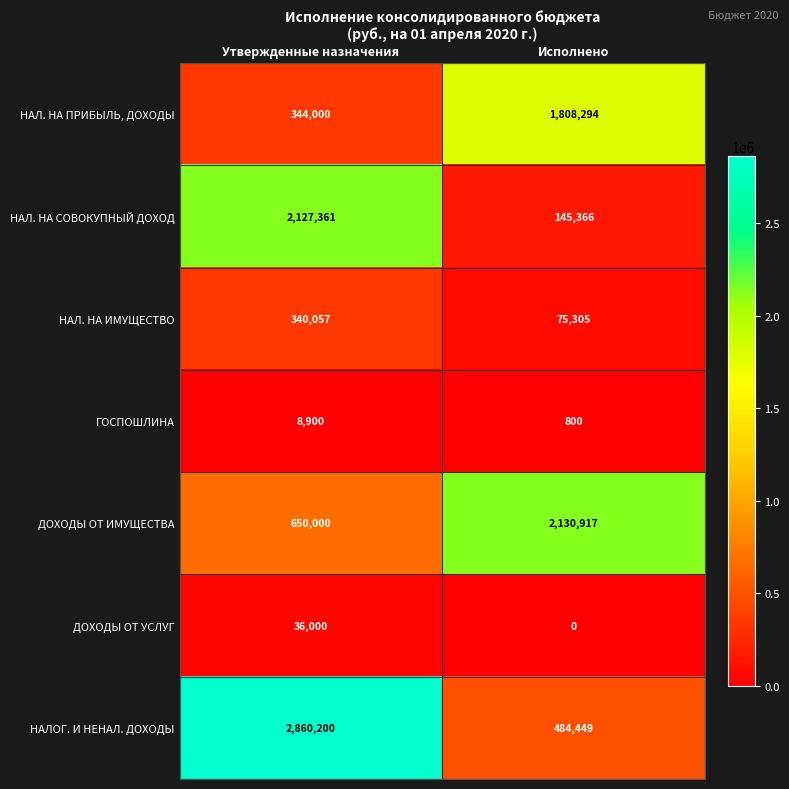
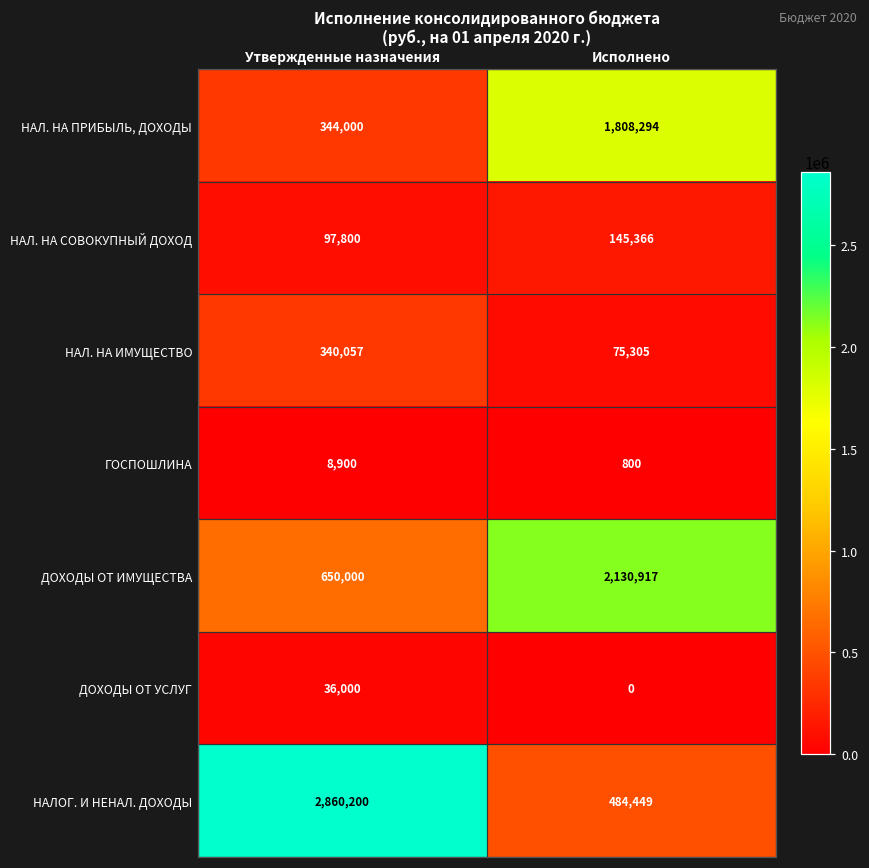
  {
    "НАЛ. НА ПРИБЫЛЬ, ДОХОДЫ": {
      "Утвержденные назначения": "344,000",
      "Исполнено": "1,808,294"
    },
    "НАЛ. НА СОВОКУПНЫЙ ДОХОД": {
-     "Утвержденные назначения": "2,127,361",
+     "Утвержденные назначения": "97,800",
      "Исполнено": "145,366"
    },
    "НАЛ. НА ИМУЩЕСТВО": {
      "Утвержденные назначения": "340,057",
      "Исполнено": "75,305"
    },
    "ГОСПОШЛИНА": {
      "Утвержденные назначения": "8,900",
      "Исполнено": "800"
    },
    "ДОХОДЫ ОТ ИМУЩЕСТВА": {
      "Утвержденные назначения": "650,000",
      "Исполнено": "2,130,917"
    },
    "ДОХОДЫ ОТ УСЛУГ": {
      "Утвержденные назначения": "36,000",
      "Исполнено": "0"
    },
    "НАЛОГ. И НЕНАЛ. ДОХОДЫ": {
      "Утвержденные назначения": "2,860,200",
      "Исполнено": "484,449"
    }
  }
